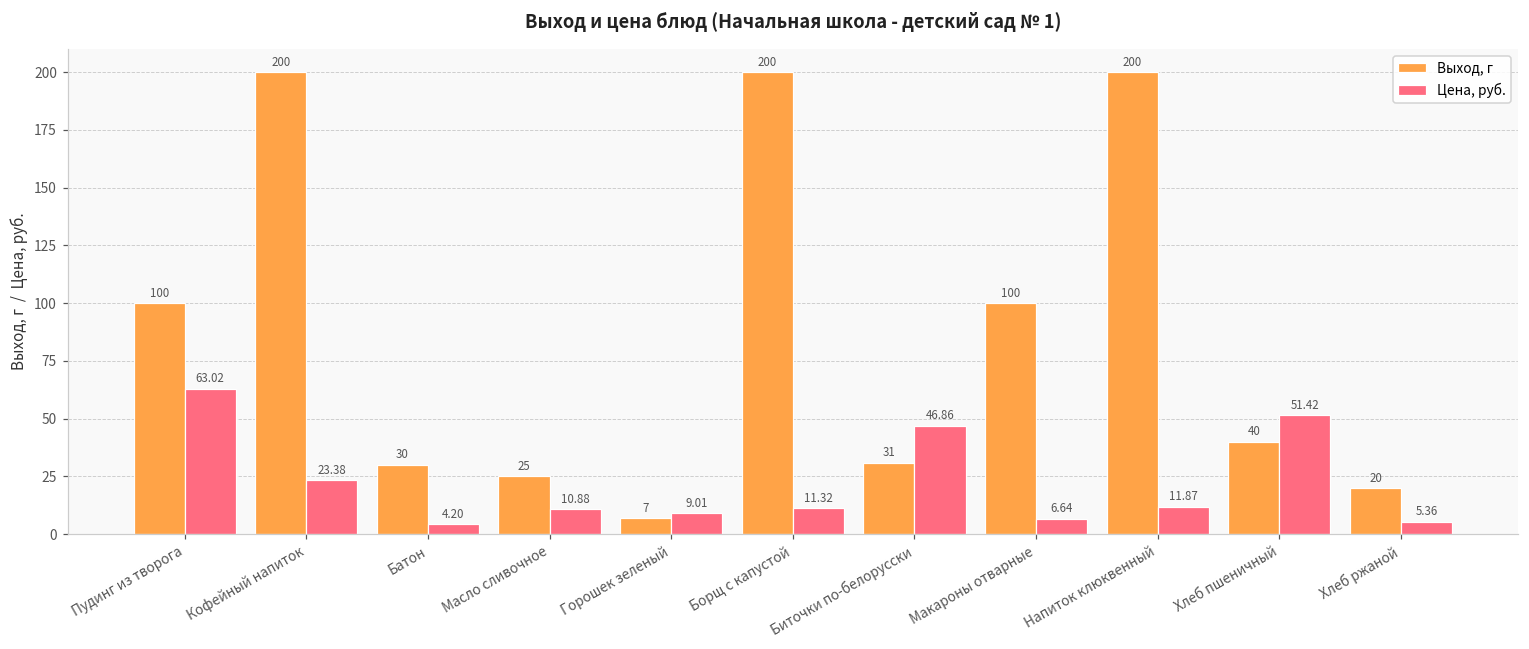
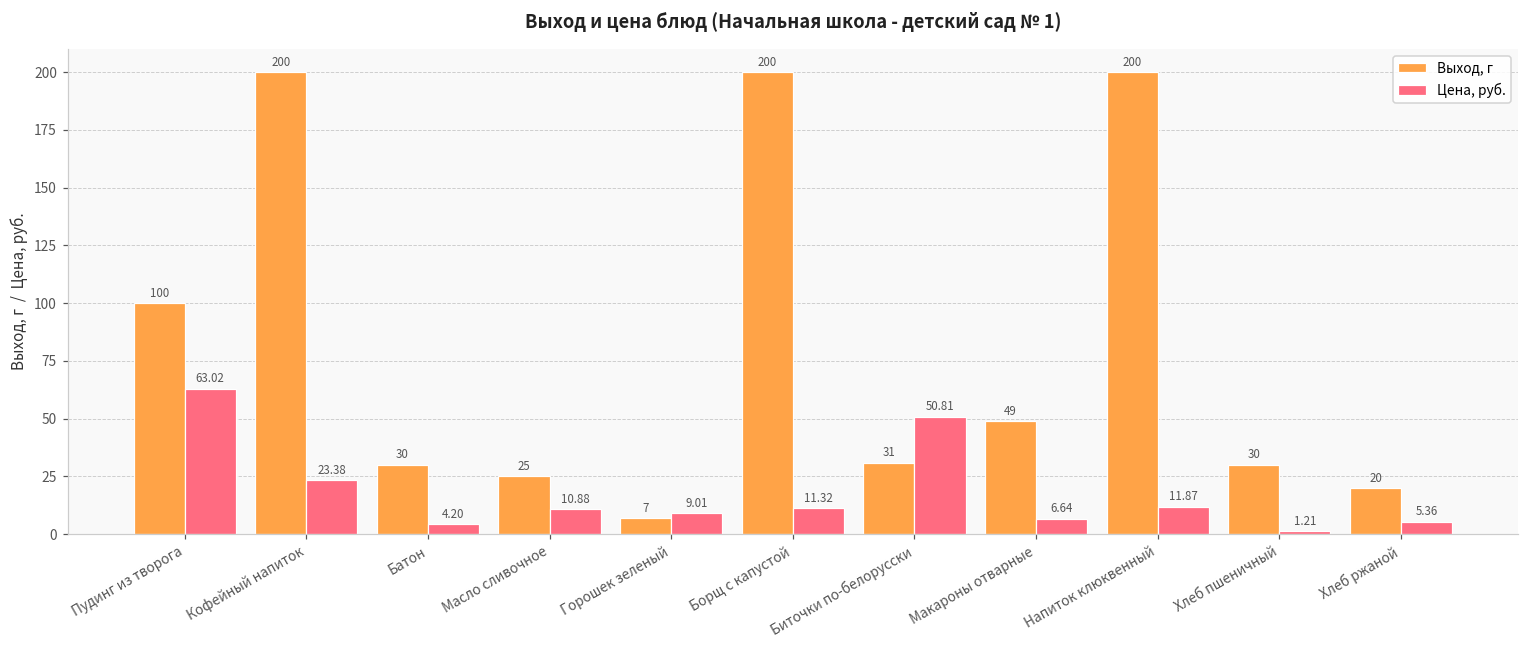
  {
    "Выход, г": {
      "Пудинг из творога": 100,
      "Кофейный напиток": 200,
      "Батон": 30,
      "Масло сливочное": 25,
      "Горошек зеленый": 7,
      "Борщ с капустой": 200,
      "Биточки по-белорусски": 31,
-     "Макароны отварные": 100,
+     "Макароны отварные": 49,
      "Напиток клюквенный": 200,
-     "Хлеб пшеничный": 40,
+     "Хлеб пшеничный": 30,
      "Хлеб ржаной": 20
    },
    "Цена, руб.": {
      "Пудинг из творога": 63.02,
      "Кофейный напиток": 23.38,
      "Батон": 4.20,
      "Масло сливочное": 10.88,
      "Горошек зеленый": 9.01,
      "Борщ с капустой": 11.32,
-     "Биточки по-белорусски": 46.86,
+     "Биточки по-белорусски": 50.81,
      "Макароны отварные": 6.64,
      "Напиток клюквенный": 11.87,
-     "Хлеб пшеничный": 51.42,
+     "Хлеб пшеничный": 1.21,
      "Хлеб ржаной": 5.36
    }
  }
